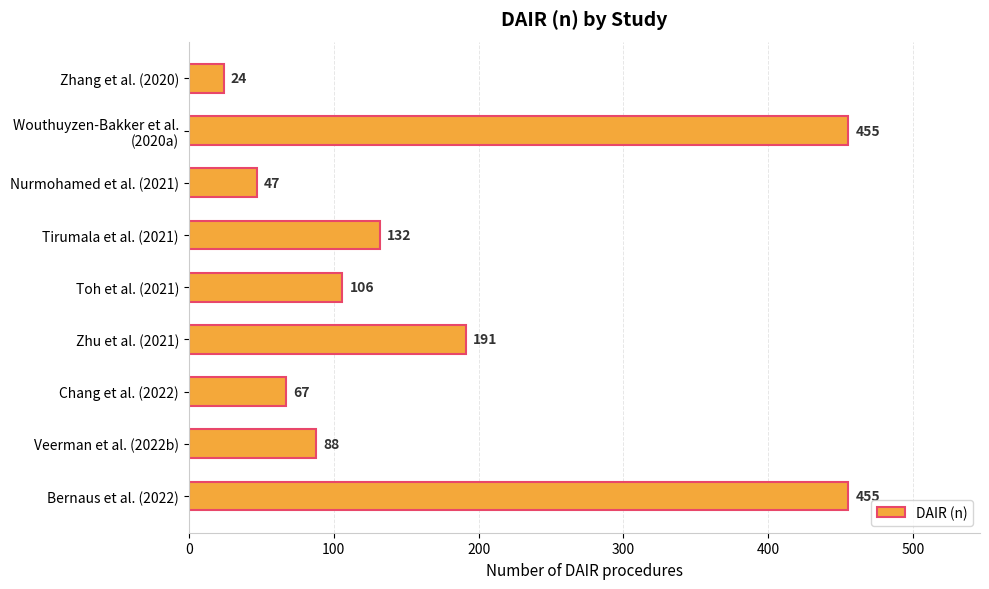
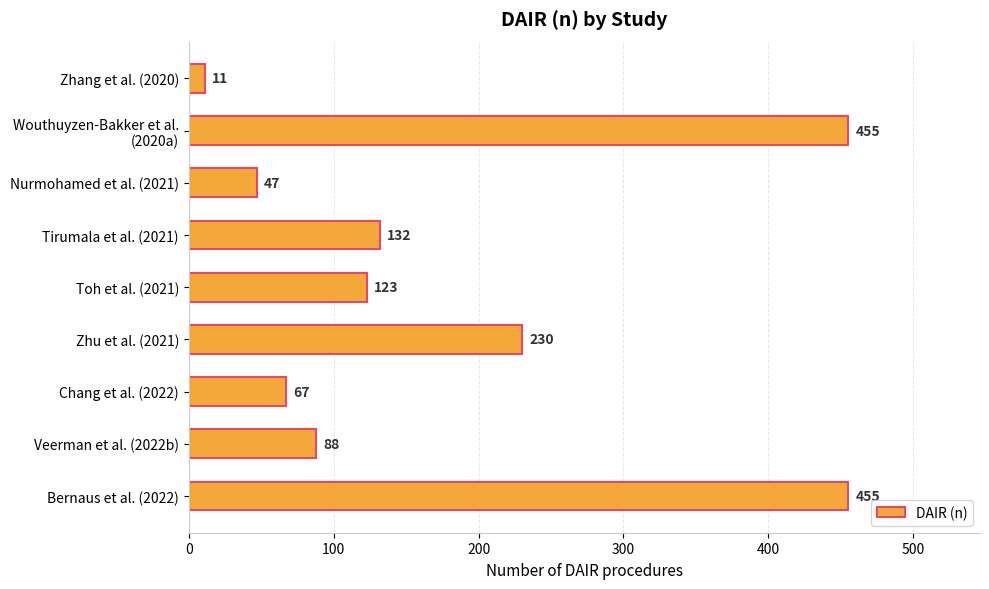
  {
-   "Zhang et al. (2020)": 24,
+   "Zhang et al. (2020)": 11,
    "Wouthuyzen-Bakker et al. (2020a)": 455,
    "Nurmohamed et al. (2021)": 47,
    "Tirumala et al. (2021)": 132,
-   "Toh et al. (2021)": 106,
-   "Zhu et al. (2021)": 191,
+   "Toh et al. (2021)": 123,
+   "Zhu et al. (2021)": 230,
    "Chang et al. (2022)": 67,
    "Veerman et al. (2022b)": 88
  }
